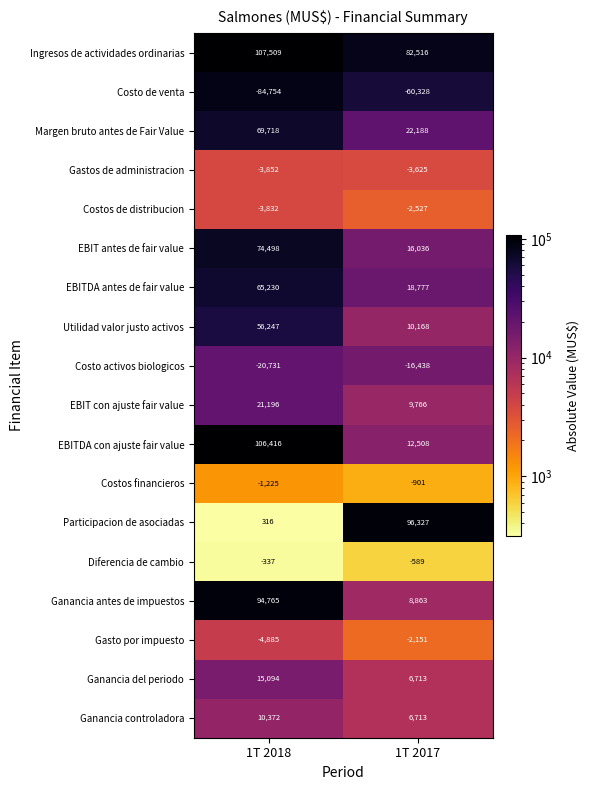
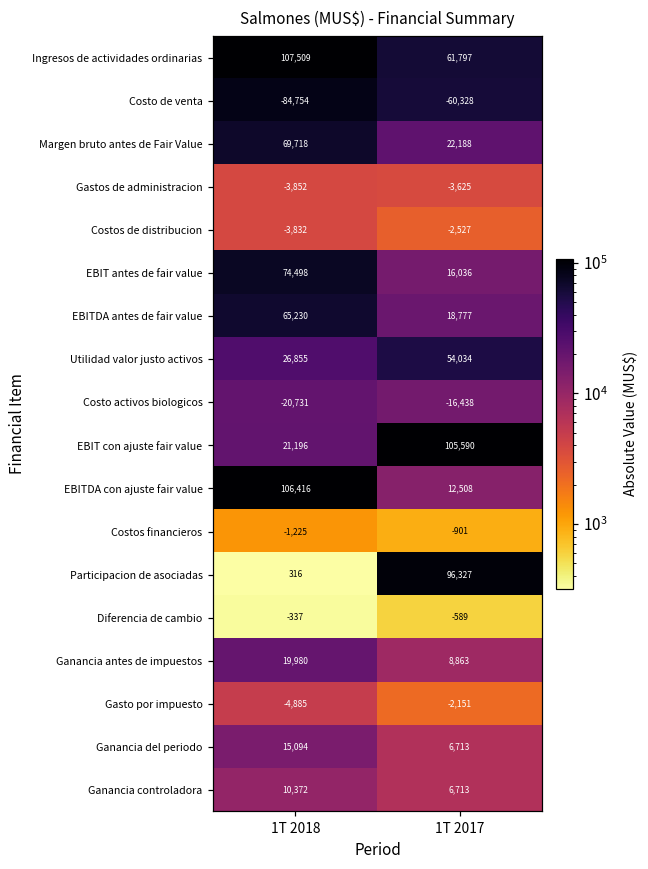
  {
    "Ingresos de actividades ordinarias": {
      "1T 2018": "107,509",
-     "1T 2017": "82,516"
+     "1T 2017": "61,797"
    },
    "Costo de venta": {
      "1T 2018": "-84,754",
      "1T 2017": "-60,328"
    },
    "Margen bruto antes de Fair Value": {
      "1T 2018": "69,718",
      "1T 2017": "22,188"
    },
    "Gastos de administracion": {
      "1T 2018": "-3,852",
      "1T 2017": "-3,625"
    },
    "Costos de distribucion": {
      "1T 2018": "-3,832",
      "1T 2017": "-2,527"
    },
    "EBIT antes de fair value": {
      "1T 2018": "74,498",
      "1T 2017": "16,036"
    },
    "EBITDA antes de fair value": {
      "1T 2018": "65,230",
      "1T 2017": "18,777"
    },
    "Utilidad valor justo activos": {
-     "1T 2018": "56,247",
-     "1T 2017": "10,168"
+     "1T 2018": "26,855",
+     "1T 2017": "54,034"
    },
    "Costo activos biologicos": {
      "1T 2018": "-20,731",
      "1T 2017": "-16,438"
    },
    "EBIT con ajuste fair value": {
      "1T 2018": "21,196",
-     "1T 2017": "9,766"
+     "1T 2017": "105,590"
    },
    "EBITDA con ajuste fair value": {
      "1T 2018": "106,416",
      "1T 2017": "12,508"
    },
    "Costos financieros": {
      "1T 2018": "-1,225",
      "1T 2017": "-901"
    },
    "Participacion de asociadas": {
      "1T 2018": "316",
      "1T 2017": "96,327"
    },
    "Diferencia de cambio": {
      "1T 2018": "-337",
      "1T 2017": "-589"
    },
    "Ganancia antes de impuestos": {
-     "1T 2018": "94,765",
+     "1T 2018": "19,980",
      "1T 2017": "8,863"
    },
    "Gasto por impuesto": {
      "1T 2018": "-4,885",
      "1T 2017": "-2,151"
    },
    "Ganancia del periodo": {
      "1T 2018": "15,094",
      "1T 2017": "6,713"
    },
    "Ganancia controladora": {
      "1T 2018": "10,372",
      "1T 2017": "6,713"
    }
  }
